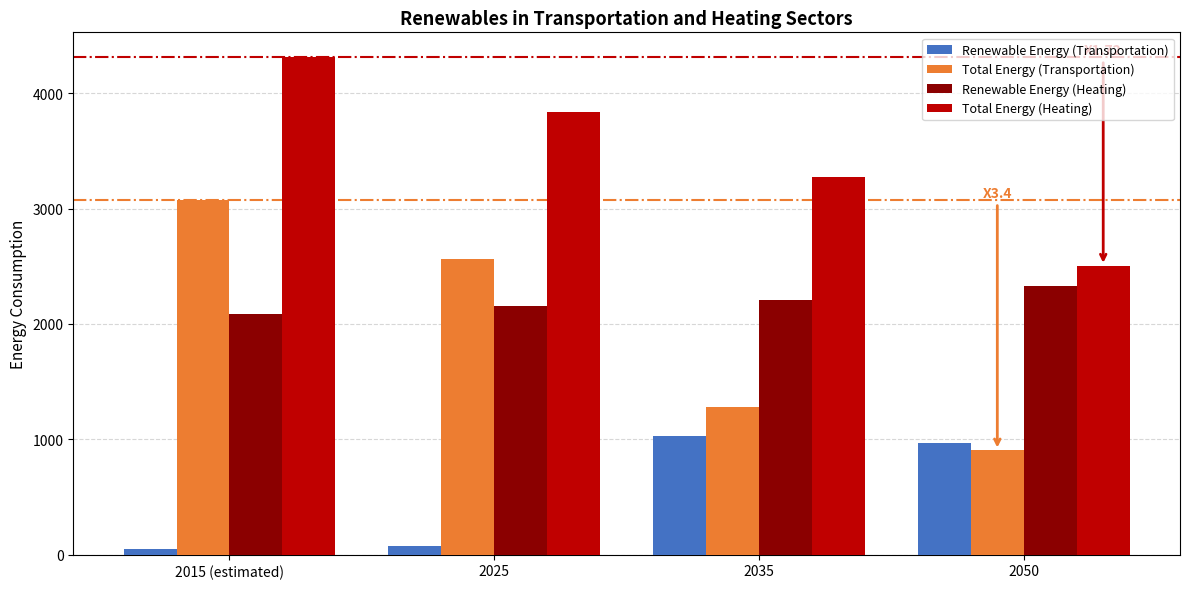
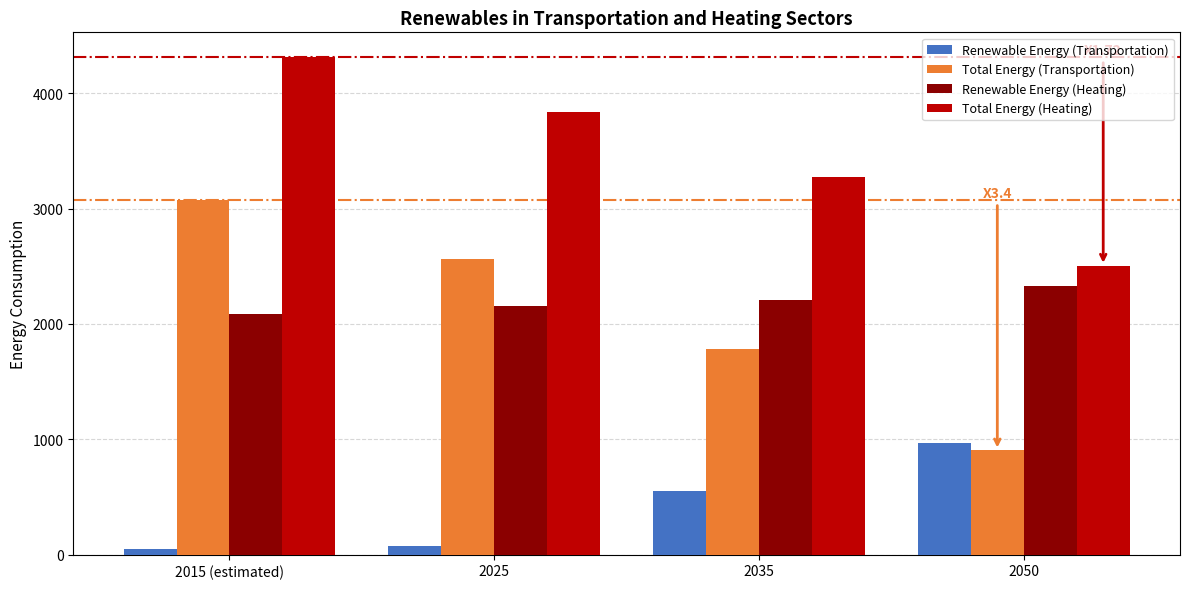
  {
    "Renewable Energy (Transportation)": {
      "2015 (estimated)": 50,
      "2025": 70,
-     "2035": 1030,
+     "2035": 560,
      "2050": 970
    },
    "Total Energy (Transportation)": {
      "2015 (estimated)": 3070,
      "2025": 2560,
-     "2035": 1280,
+     "2035": 1780,
      "2050": 900
    }
  }
